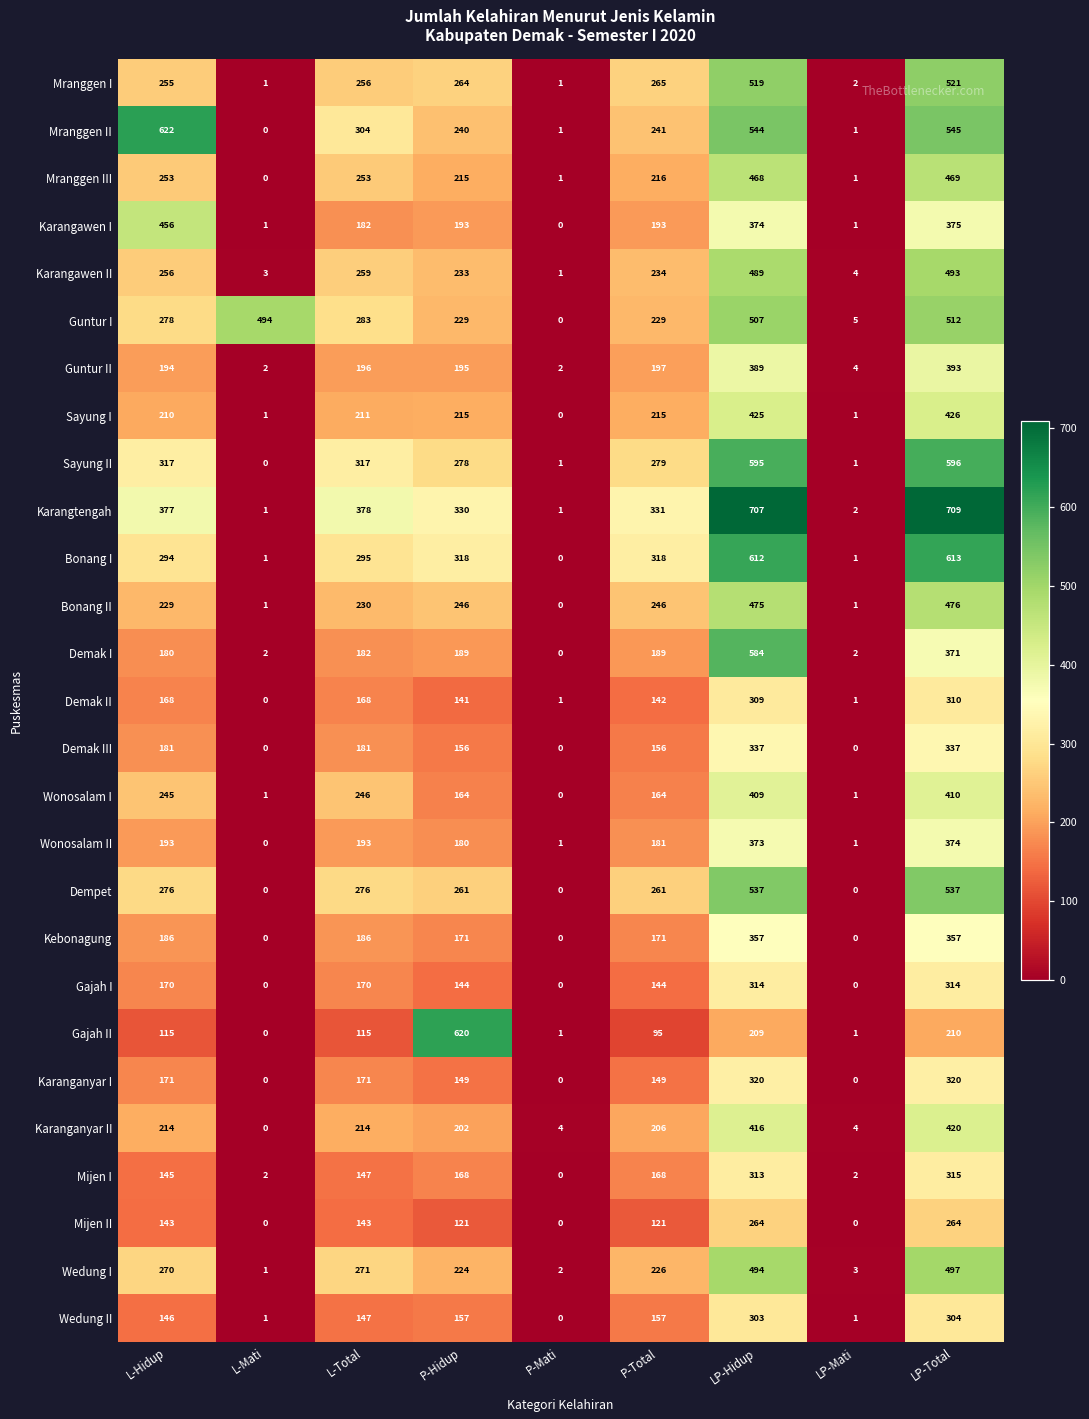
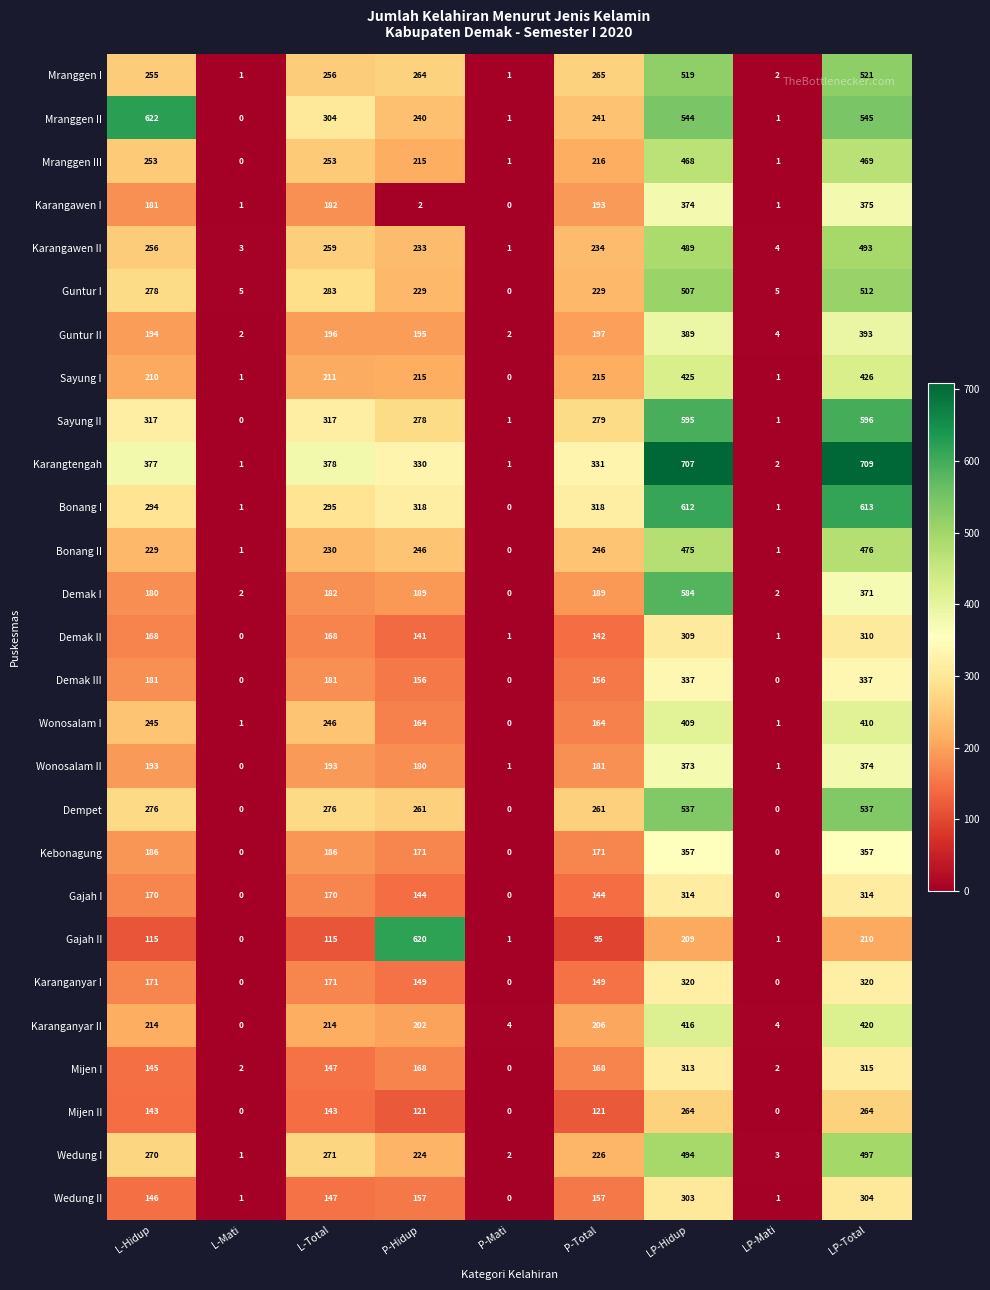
  {
    "Karangawen I": {
-     "L-Hidup": 456,
+     "L-Hidup": 181,
      "L-Mati": 1,
      "L-Total": 182,
-     "P-Hidup": 193,
+     "P-Hidup": 2,
      "P-Mati": 0,
      "P-Total": 193,
      "LP-Hidup": 374,
      "LP-Mati": 1,
      "LP-Total": 375
    },
    "Guntur I": {
      "L-Hidup": 278,
-     "L-Mati": 494,
+     "L-Mati": 5,
      "L-Total": 283,
      "P-Hidup": 229,
      "P-Mati": 0,
      "P-Total": 229,
      "LP-Hidup": 507,
      "LP-Mati": 5,
      "LP-Total": 512
    }
  }
